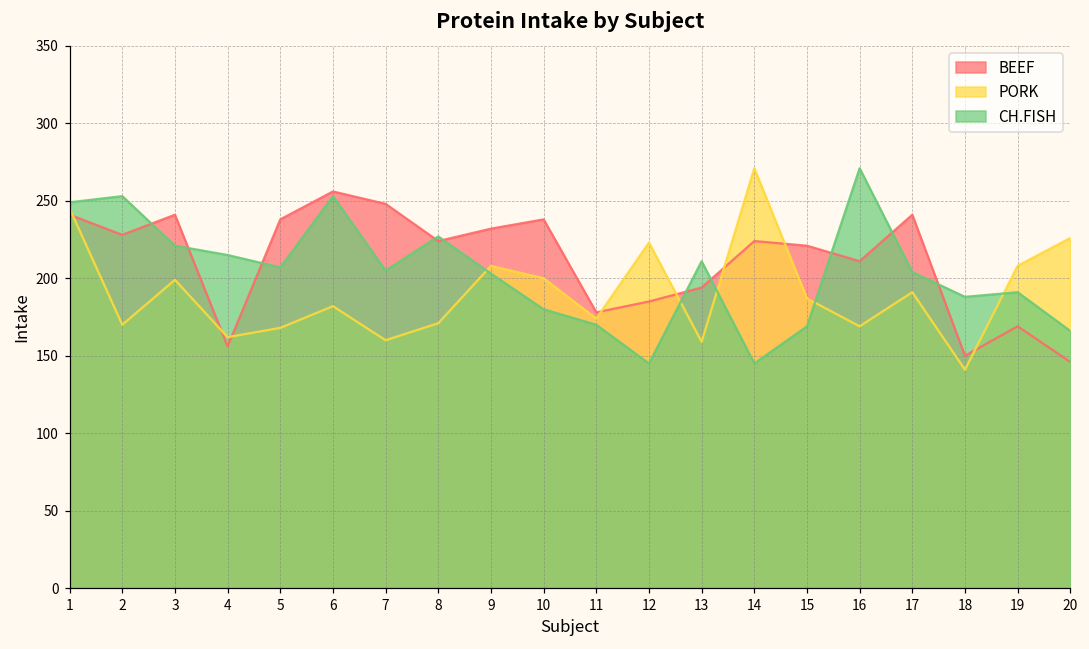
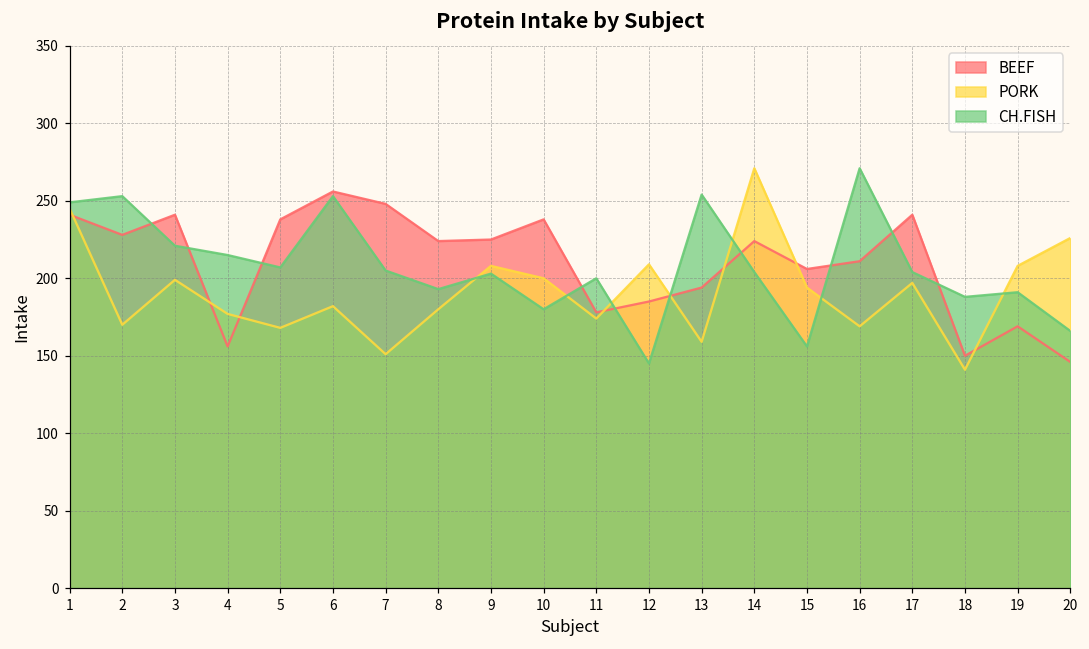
  {
    "BEEF": {
      "1": 241,
      "2": 228,
      "3": 241,
      "4": 156,
      "5": 238,
      "6": 256,
      "7": 248,
      "8": 224,
-     "9": 232,
+     "9": 225,
      "10": 238,
      "11": 178,
      "12": 185,
      "13": 194,
      "14": 224,
-     "15": 221,
+     "15": 206,
      "16": 211,
      "17": 241,
      "18": 150,
      "19": 169,
      "20": 146
    },
    "PORK": {
      "1": 245,
      "2": 170,
      "3": 199,
-     "4": 162,
+     "4": 177,
      "5": 168,
      "6": 182,
-     "7": 160,
-     "8": 171,
+     "7": 151,
+     "8": 180,
      "9": 208,
      "10": 200,
      "11": 174,
-     "12": 223,
+     "12": 209,
      "13": 159,
      "14": 271,
-     "15": 187,
+     "15": 194,
      "16": 169,
-     "17": 191,
+     "17": 197,
      "18": 141,
      "19": 208,
      "20": 226
    },
    "CH.FISH": {
      "1": 249,
      "2": 253,
      "3": 221,
      "4": 215,
      "5": 207,
      "6": 253,
      "7": 205,
-     "8": 227,
+     "8": 193,
      "9": 203,
      "10": 180,
-     "11": 170,
+     "11": 200,
      "12": 145,
-     "13": 211,
-     "14": 145,
-     "15": 169,
+     "13": 254,
+     "14": 204,
+     "15": 156,
      "16": 271,
      "17": 204,
      "18": 188,
      "19": 191,
      "20": 166
    }
  }
